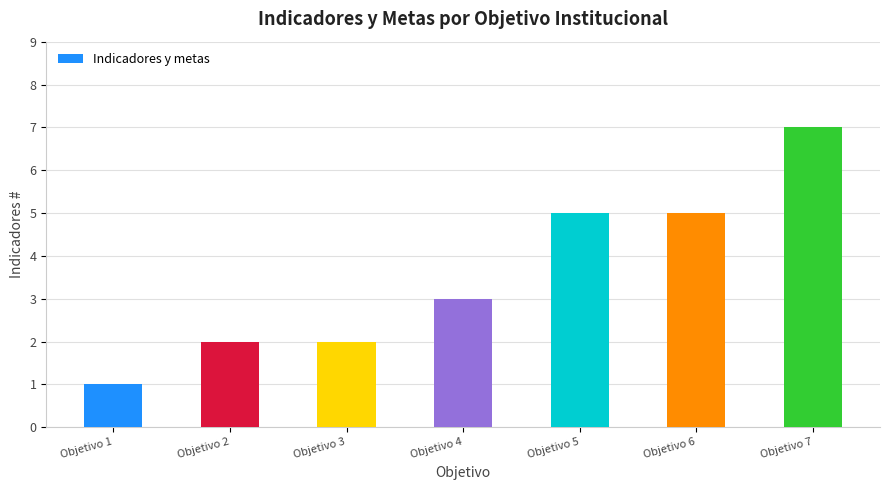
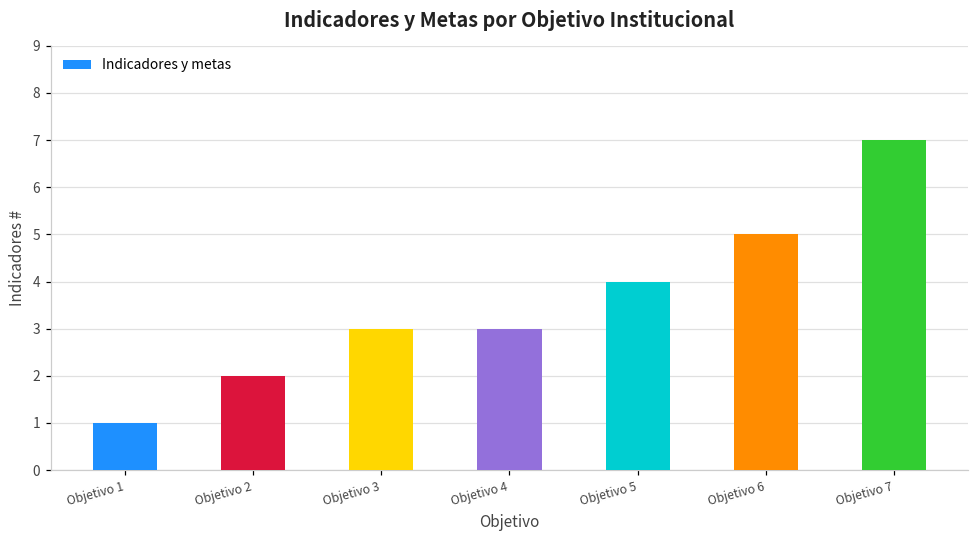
  {
    "Objetivo 1": 1,
    "Objetivo 2": 2,
-   "Objetivo 3": 2,
+   "Objetivo 3": 3,
    "Objetivo 4": 3,
-   "Objetivo 5": 5,
+   "Objetivo 5": 4,
    "Objetivo 6": 5,
    "Objetivo 7": 7
  }
